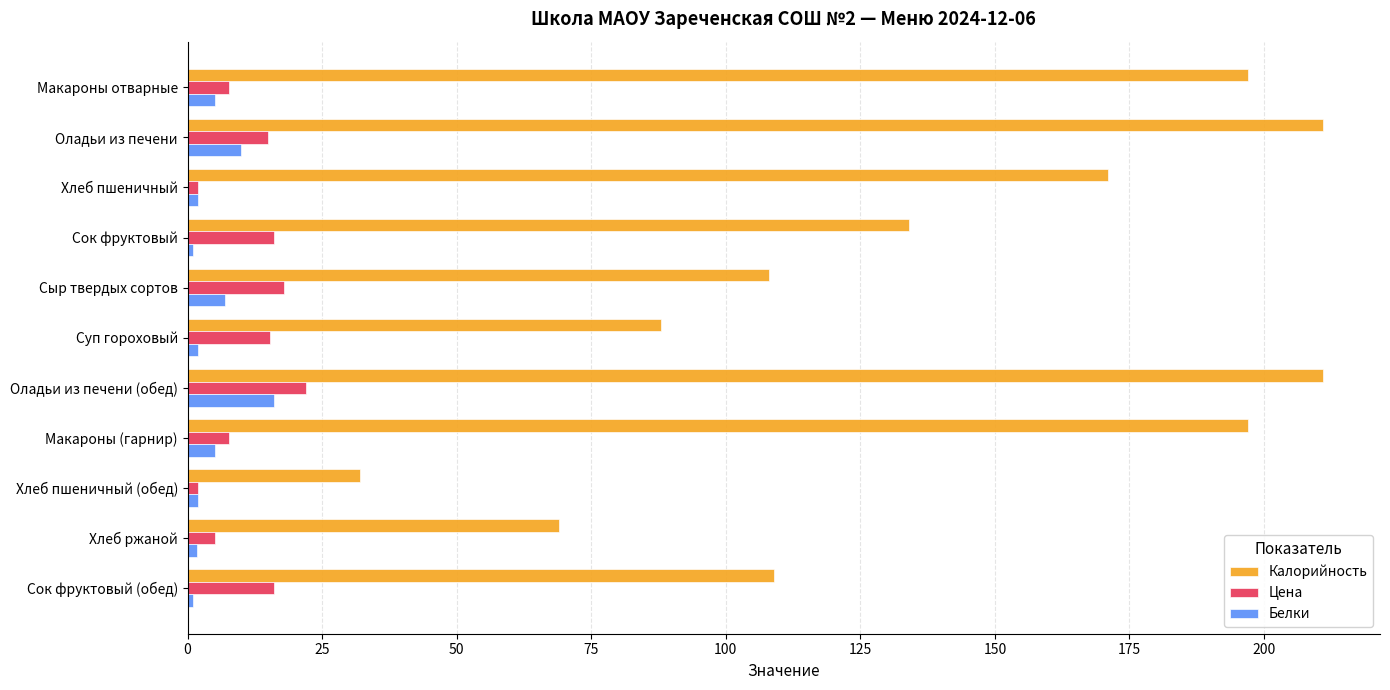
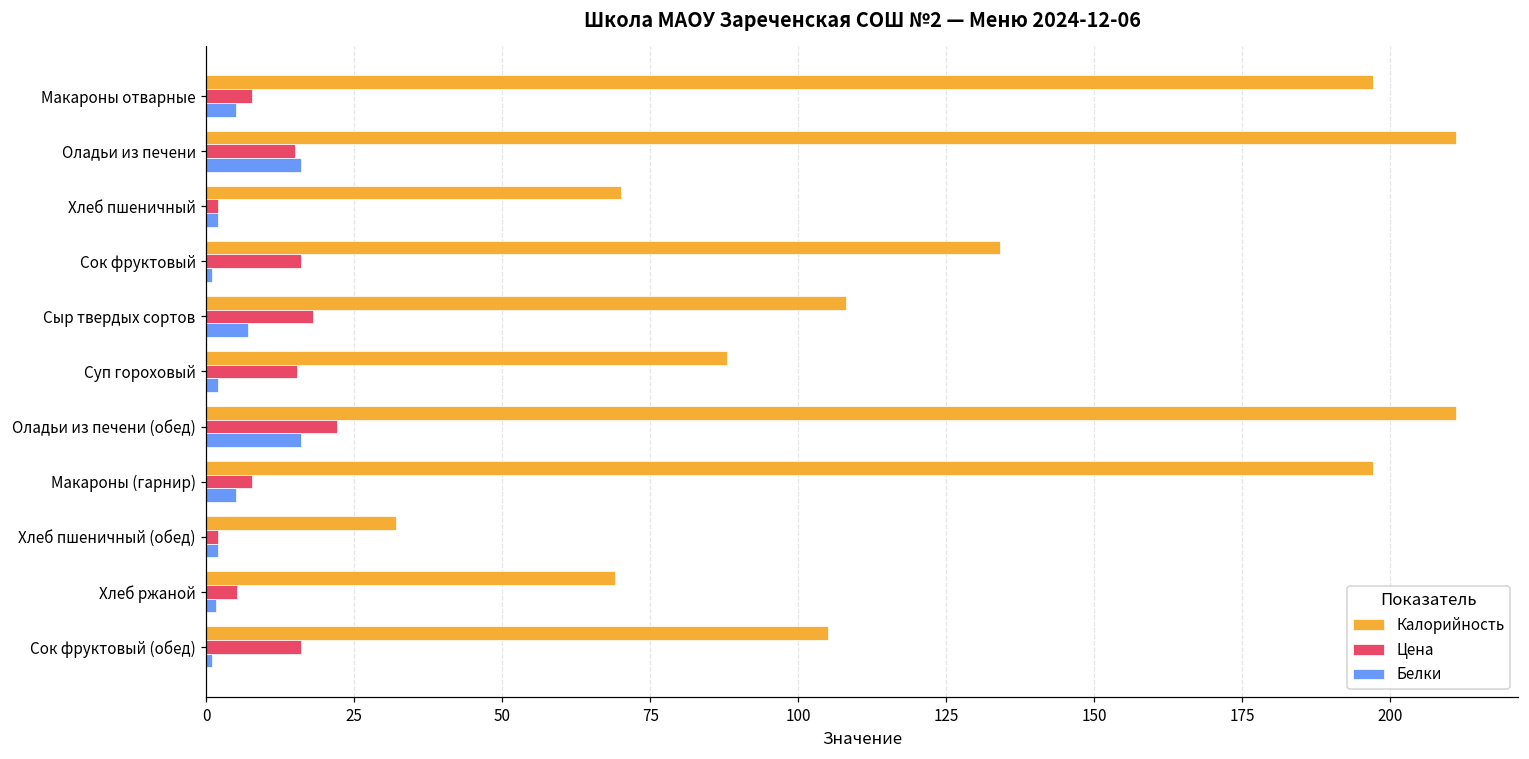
  {
    "Калорийность": {
      "Макароны отварные": 197,
      "Оладьи из печени": 211,
-     "Хлеб пшеничный": 171,
+     "Хлеб пшеничный": 70,
      "Сок фруктовый": 134,
      "Сыр твердых сортов": 108,
      "Суп гороховый": 88,
      "Оладьи из печени (обед)": 211,
      "Макароны (гарнир)": 197,
      "Хлеб пшеничный (обед)": 32,
      "Хлеб ржаной": 69,
-     "Сок фруктовый (обед)": 109
+     "Сок фруктовый (обед)": 105
    },
    "Цена": {
      "Макароны отварные": 8,
      "Оладьи из печени": 15,
      "Хлеб пшеничный": 2,
      "Сок фруктовый": 16,
      "Сыр твердых сортов": 18,
      "Суп гороховый": 15,
      "Оладьи из печени (обед)": 22,
      "Макароны (гарнир)": 8,
      "Хлеб пшеничный (обед)": 2,
      "Хлеб ржаной": 5,
      "Сок фруктовый (обед)": 16
    },
    "Белки": {
      "Макароны отварные": 5,
-     "Оладьи из печени": 10,
+     "Оладьи из печени": 16,
      "Хлеб пшеничный": 2,
      "Сок фруктовый": 1,
      "Сыр твердых сортов": 7,
      "Суп гороховый": 2,
      "Оладьи из печени (обед)": 16,
      "Макароны (гарнир)": 5,
      "Хлеб пшеничный (обед)": 2,
      "Хлеб ржаной": 2,
      "Сок фруктовый (обед)": 1
    }
  }
